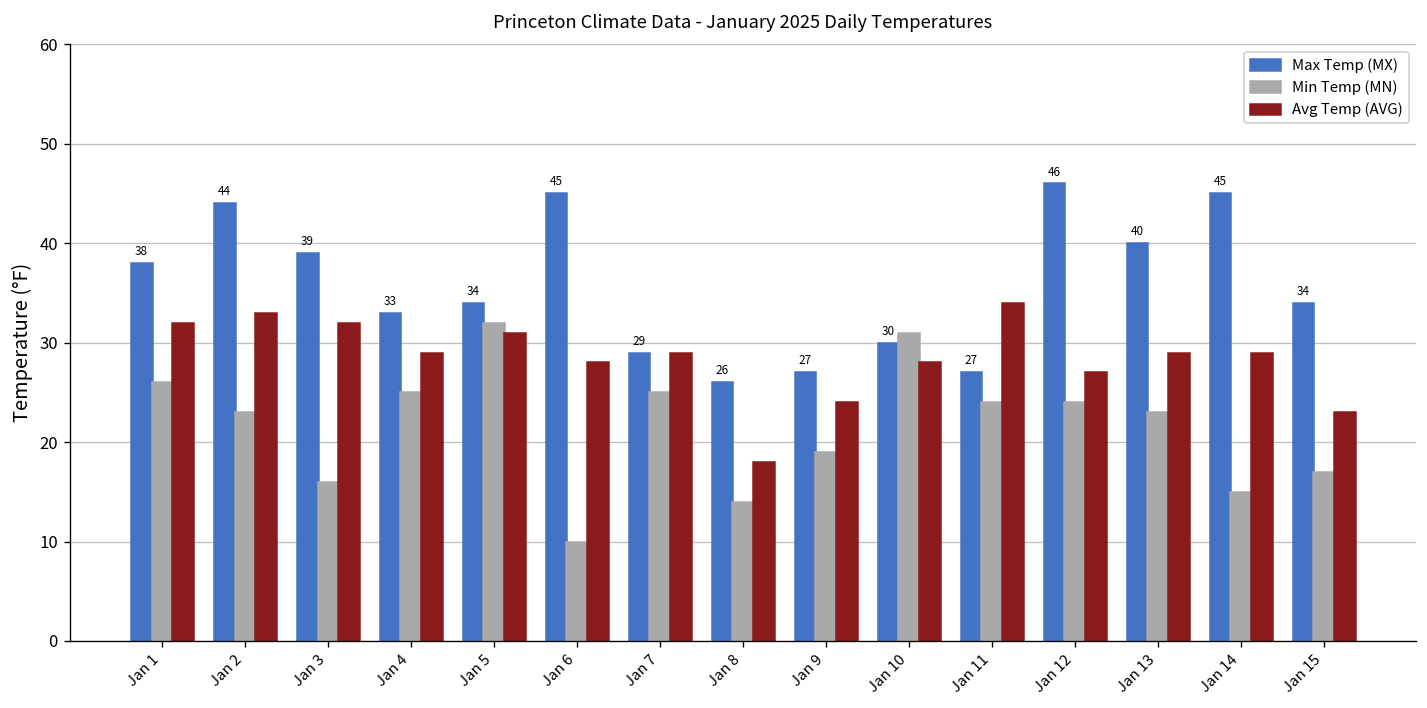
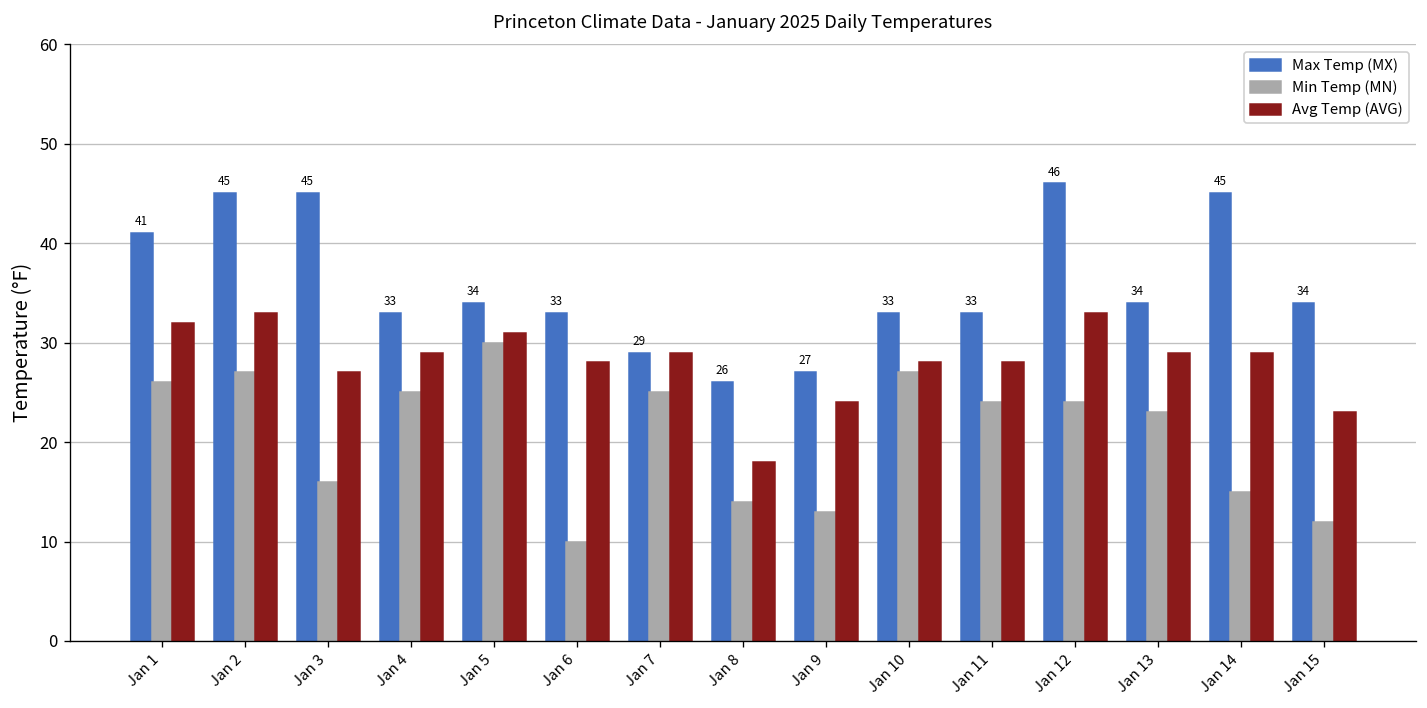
  {
    "Max Temp (MX)": {
-     "Jan 1": 38,
-     "Jan 2": 44,
-     "Jan 3": 39,
+     "Jan 1": 41,
+     "Jan 2": 45,
+     "Jan 3": 45,
      "Jan 4": 33,
      "Jan 5": 34,
-     "Jan 6": 45,
+     "Jan 6": 33,
      "Jan 7": 29,
      "Jan 8": 26,
      "Jan 9": 27,
-     "Jan 10": 30,
-     "Jan 11": 27,
+     "Jan 10": 33,
+     "Jan 11": 33,
      "Jan 12": 46,
-     "Jan 13": 40,
+     "Jan 13": 34,
      "Jan 14": 45,
      "Jan 15": 34
    },
    "Min Temp (MN)": {
      "Jan 1": 26,
-     "Jan 2": 23,
+     "Jan 2": 27,
      "Jan 3": 16,
      "Jan 4": 25,
-     "Jan 5": 32,
+     "Jan 5": 30,
      "Jan 6": 10,
      "Jan 7": 25,
      "Jan 8": 14,
-     "Jan 9": 19,
-     "Jan 10": 31,
+     "Jan 9": 13,
+     "Jan 10": 27,
      "Jan 11": 24,
      "Jan 12": 24,
      "Jan 13": 23,
      "Jan 14": 15,
-     "Jan 15": 17
+     "Jan 15": 12
    },
    "Avg Temp (AVG)": {
      "Jan 1": 32,
      "Jan 2": 33,
-     "Jan 3": 32,
+     "Jan 3": 27,
      "Jan 4": 29,
      "Jan 5": 31,
      "Jan 6": 28,
      "Jan 8": 18,
      "Jan 9": 24,
      "Jan 10": 28,
-     "Jan 11": 34,
-     "Jan 12": 27,
+     "Jan 11": 28,
+     "Jan 12": 33,
      "Jan 13": 29,
      "Jan 14": 29,
      "Jan 15": 23
    }
  }
